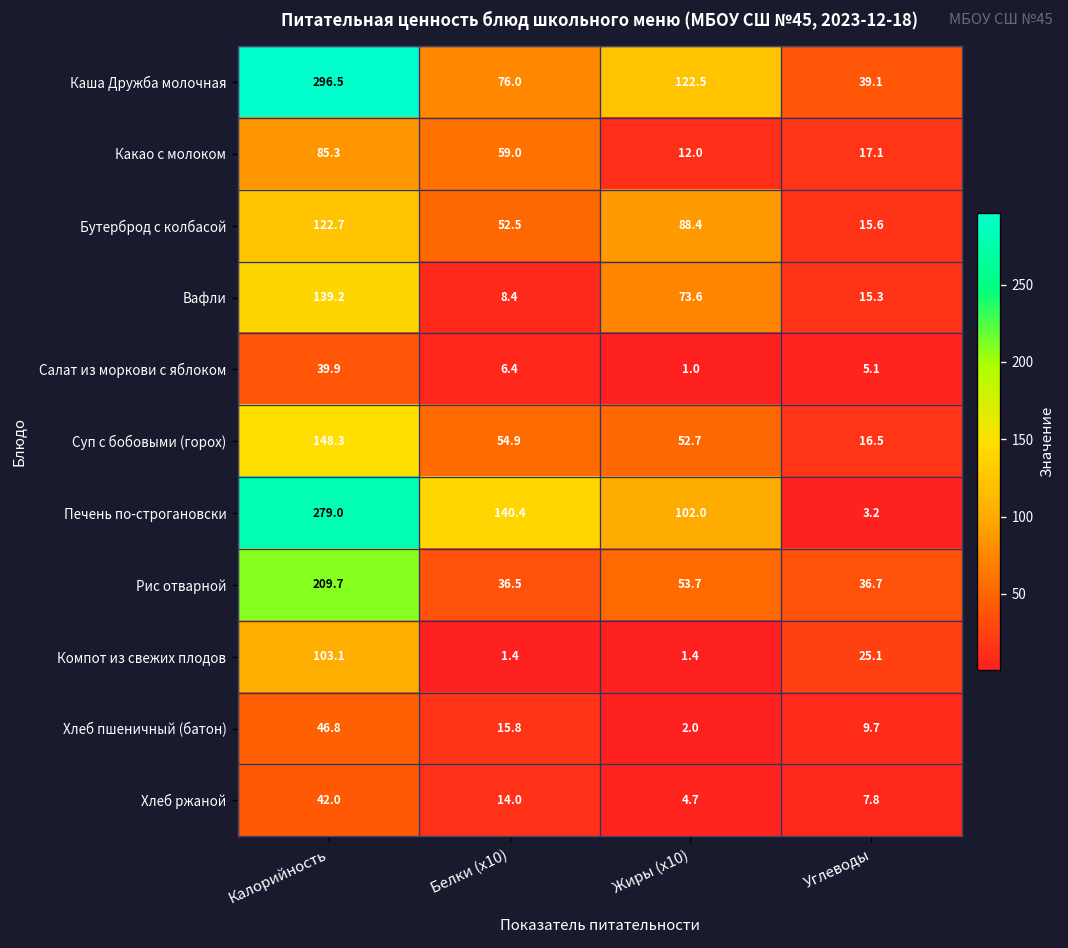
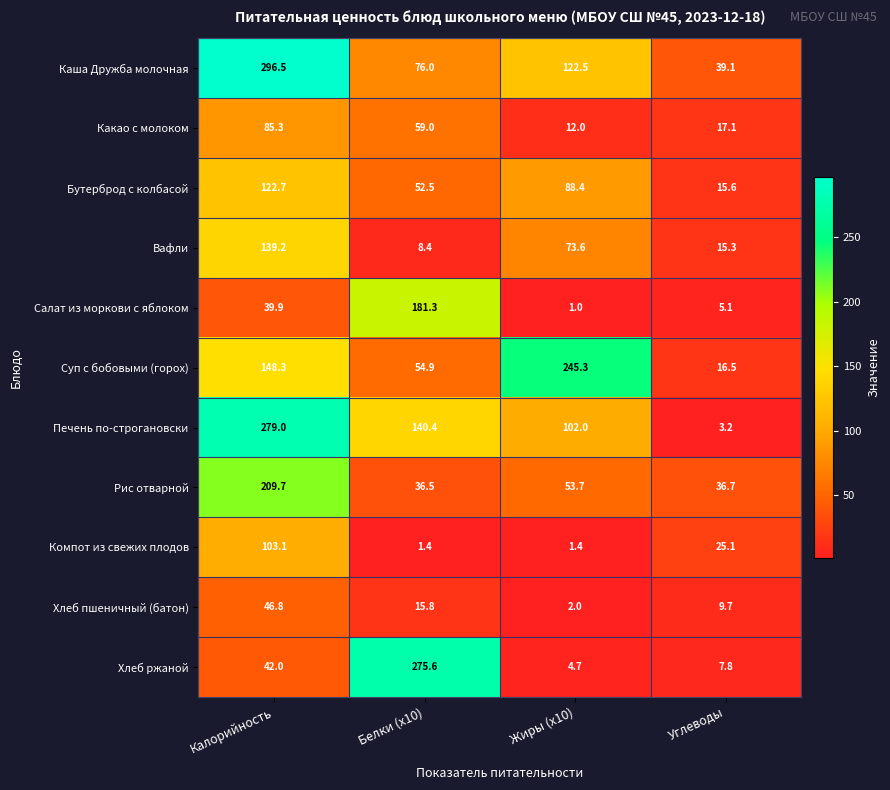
  {
    "Каша Дружба молочная": {
      "Калорийность": 296.5,
      "Белки (x10)": 76.0,
      "Жиры (x10)": 122.5,
      "Углеводы": 39.1
    },
    "Какао с молоком": {
      "Калорийность": 85.3,
      "Белки (x10)": 59.0,
      "Жиры (x10)": 12.0,
      "Углеводы": 17.1
    },
    "Бутерброд с колбасой": {
      "Калорийность": 122.7,
      "Белки (x10)": 52.5,
      "Жиры (x10)": 88.4,
      "Углеводы": 15.6
    },
    "Вафли": {
      "Калорийность": 139.2,
      "Белки (x10)": 8.4,
      "Жиры (x10)": 73.6,
      "Углеводы": 15.3
    },
    "Салат из моркови с яблоком": {
      "Калорийность": 39.9,
-     "Белки (x10)": 6.4,
+     "Белки (x10)": 181.3,
      "Жиры (x10)": 1.0,
      "Углеводы": 5.1
    },
    "Суп с бобовыми (горох)": {
      "Калорийность": 148.3,
      "Белки (x10)": 54.9,
-     "Жиры (x10)": 52.7,
+     "Жиры (x10)": 245.3,
      "Углеводы": 16.5
    },
    "Печень по-строгановски": {
      "Калорийность": 279.0,
      "Белки (x10)": 140.4,
      "Жиры (x10)": 102.0,
      "Углеводы": 3.2
    },
    "Рис отварной": {
      "Калорийность": 209.7,
      "Белки (x10)": 36.5,
      "Жиры (x10)": 53.7,
      "Углеводы": 36.7
    },
    "Компот из свежих плодов": {
      "Калорийность": 103.1,
      "Белки (x10)": 1.4,
      "Жиры (x10)": 1.4,
      "Углеводы": 25.1
    },
    "Хлеб пшеничный (батон)": {
      "Калорийность": 46.8,
      "Белки (x10)": 15.8,
      "Жиры (x10)": 2.0,
      "Углеводы": 9.7
    },
    "Хлеб ржаной": {
      "Калорийность": 42.0,
-     "Белки (x10)": 14.0,
+     "Белки (x10)": 275.6,
      "Жиры (x10)": 4.7,
      "Углеводы": 7.8
    }
  }
